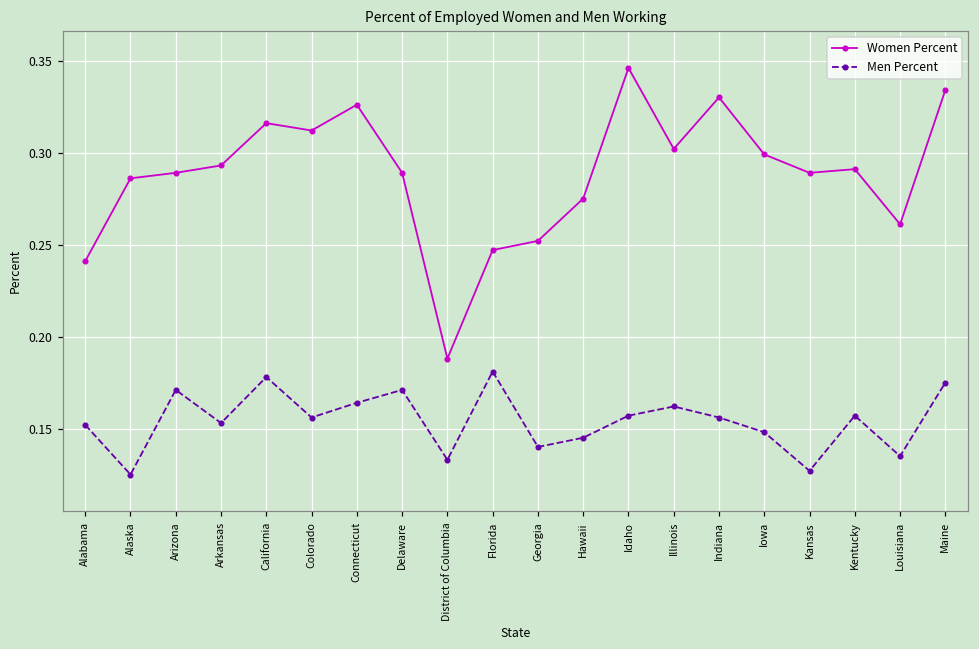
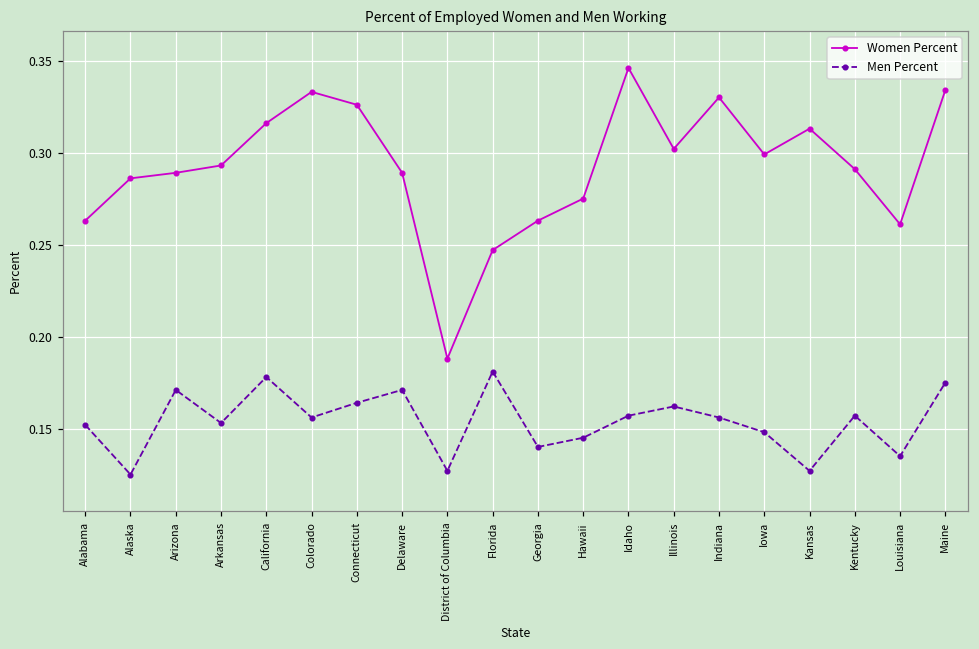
  {
    "Women Percent": {
-     "Alabama": 0.241,
+     "Alabama": 0.263,
      "Alaska": 0.286,
      "Arizona": 0.289,
      "Arkansas": 0.293,
      "California": 0.316,
-     "Colorado": 0.312,
+     "Colorado": 0.333,
      "Connecticut": 0.326,
      "Delaware": 0.289,
      "District of Columbia": 0.188,
      "Florida": 0.247,
-     "Georgia": 0.252,
+     "Georgia": 0.263,
      "Hawaii": 0.275,
      "Idaho": 0.346,
      "Illinois": 0.302,
      "Indiana": 0.330,
      "Iowa": 0.299,
-     "Kansas": 0.289,
+     "Kansas": 0.313,
      "Kentucky": 0.291,
      "Louisiana": 0.261,
      "Maine": 0.334
    },
    "Men Percent": {
      "Alabama": 0.152,
      "Alaska": 0.125,
      "Arizona": 0.171,
      "Arkansas": 0.153,
      "California": 0.178,
      "Colorado": 0.156,
      "Connecticut": 0.164,
      "Delaware": 0.171,
-     "District of Columbia": 0.133,
+     "District of Columbia": 0.127,
      "Florida": 0.181,
      "Georgia": 0.140,
      "Hawaii": 0.145,
      "Idaho": 0.157,
      "Illinois": 0.162,
      "Indiana": 0.156,
      "Iowa": 0.148,
      "Kansas": 0.127,
      "Kentucky": 0.157,
      "Louisiana": 0.135,
      "Maine": 0.175
    }
  }
